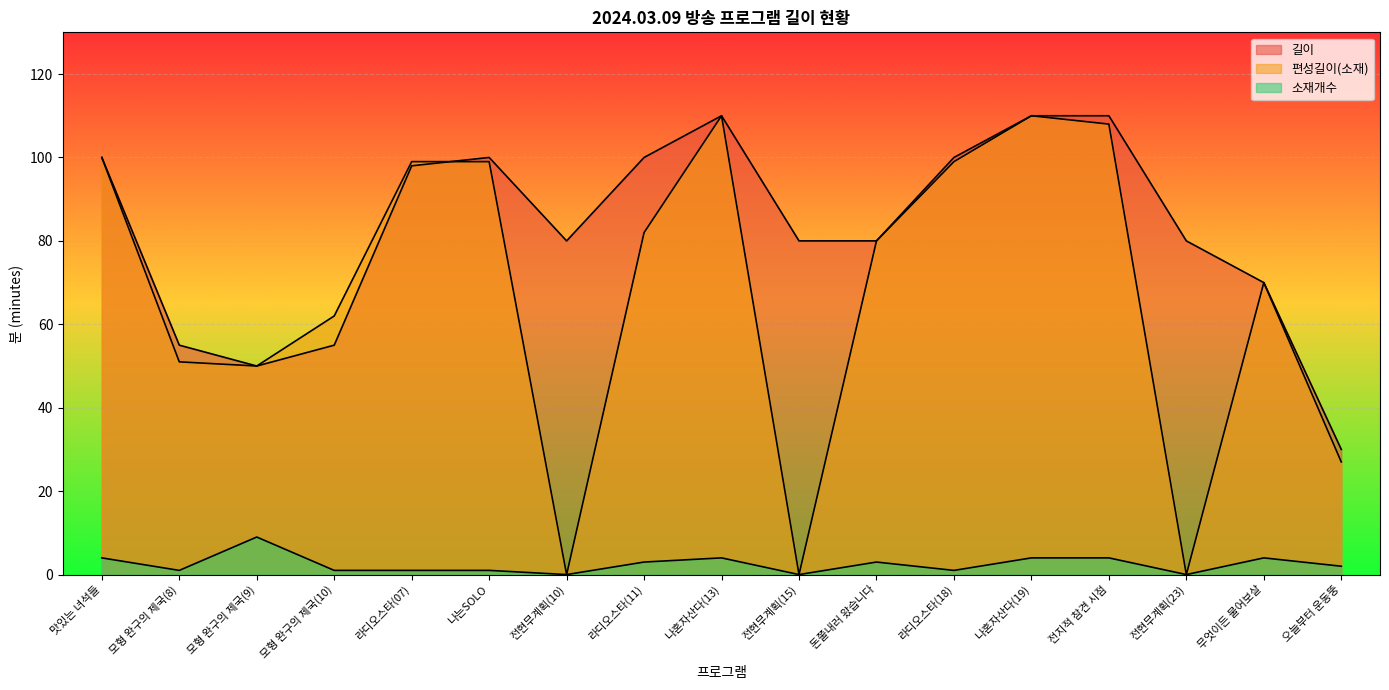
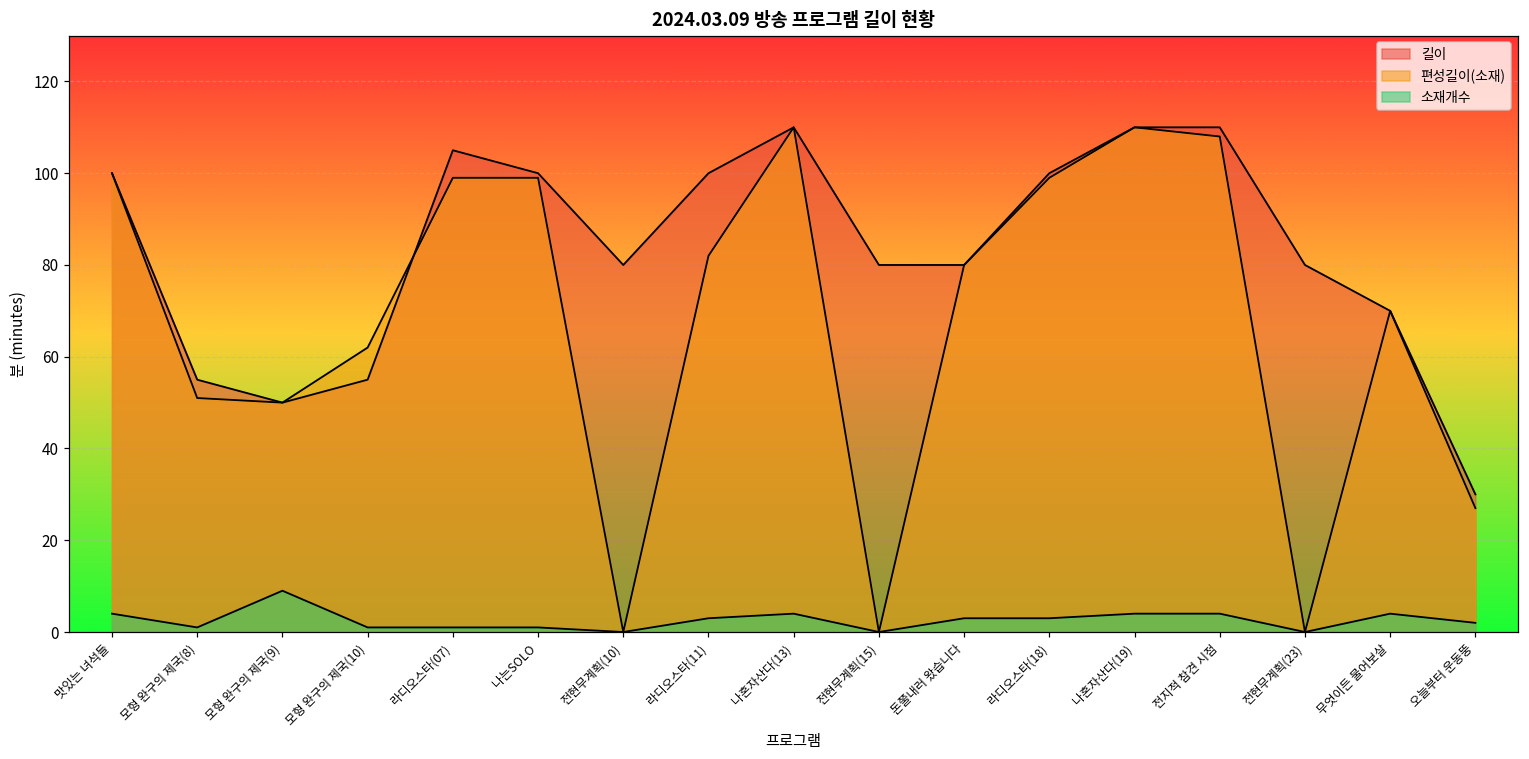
  {
    "길이": {
      "모형 완구의 제국(8)": 55,
      "모형 완구의 제국(10)": 55,
-     "라디오스타(07)": 98,
+     "라디오스타(07)": 105,
      "나는SOLO": 100,
      "전현무계획(10)": 80,
      "라디오스타(11)": 100,
      "전현무계획(15)": 80,
      "라디오스타(18)": 100,
      "전지적 참견 시점": 110,
      "전현무계획(23)": 80,
      "오늘부터 운동뚱": 30
    },
    "편성길이(소재)": {
      "모형 완구의 제국(8)": 51,
      "모형 완구의 제국(10)": 62,
      "라디오스타(07)": 99,
      "나는SOLO": 99,
      "라디오스타(11)": 82,
      "라디오스타(18)": 99,
      "전지적 참견 시점": 108,
      "오늘부터 운동뚱": 27
    },
    "소재개수": {
      "맛있는 녀석들": 4,
      "모형 완구의 제국(8)": 1,
      "모형 완구의 제국(9)": 9,
      "모형 완구의 제국(10)": 1,
      "라디오스타(07)": 1,
      "나는SOLO": 1,
      "라디오스타(11)": 3,
      "나혼자산다(13)": 4,
      "돈쭐내러 왔습니다": 3,
-     "라디오스타(18)": 1,
+     "라디오스타(18)": 3,
      "나혼자산다(19)": 4,
      "전지적 참견 시점": 4,
      "무엇이든 물어보살": 4,
      "오늘부터 운동뚱": 2
    }
  }
